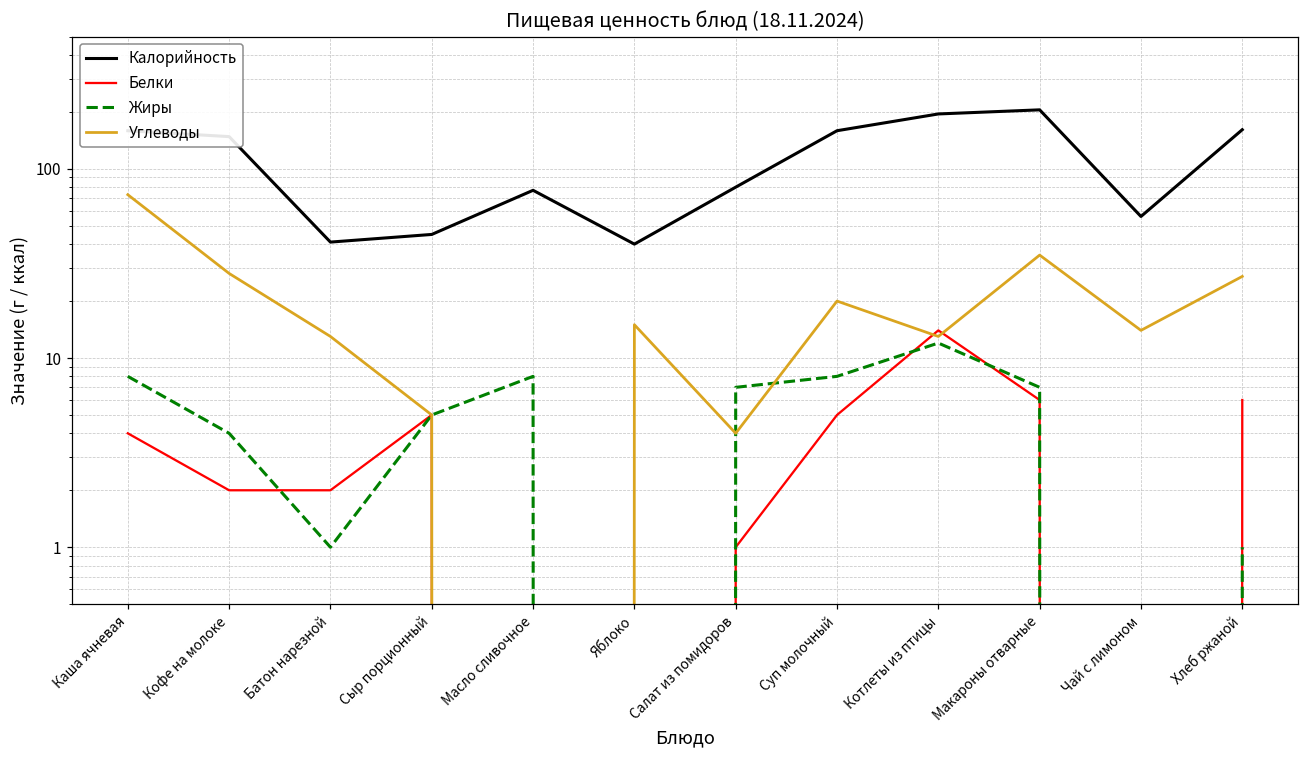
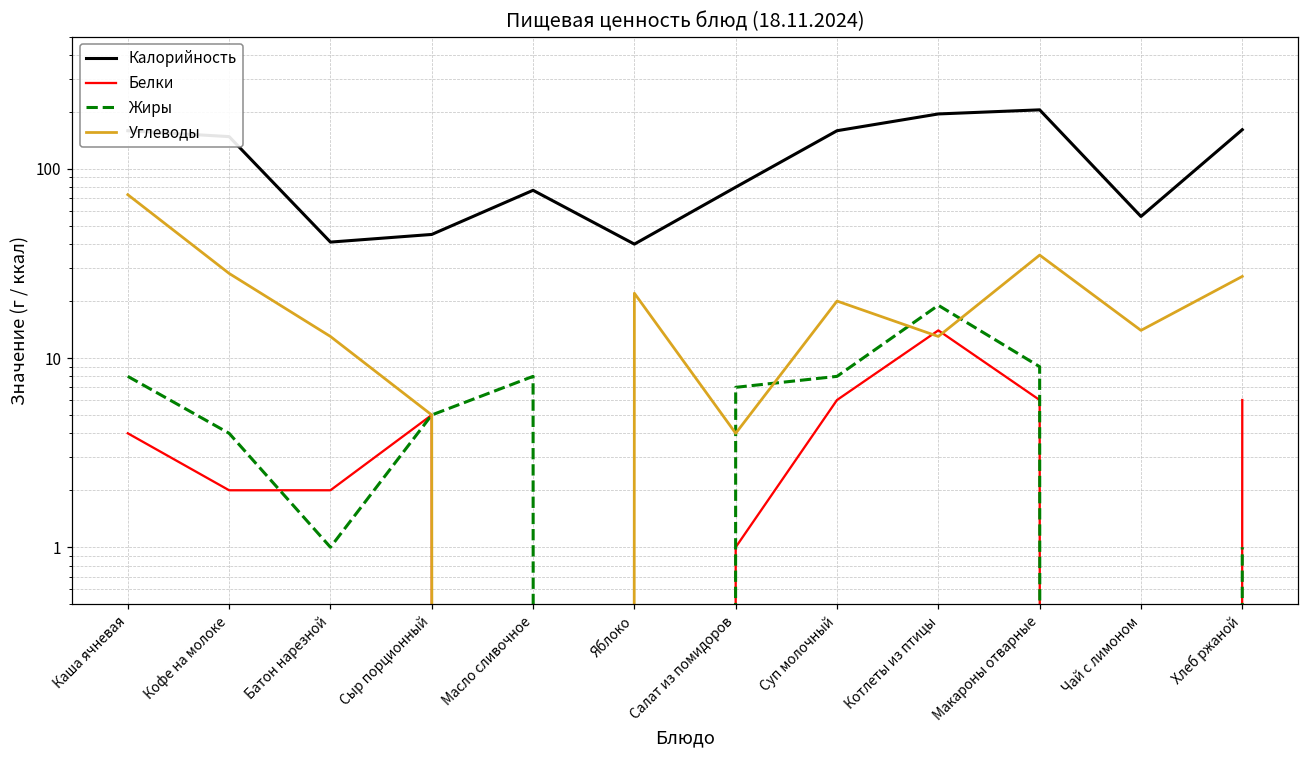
  {
    "Калорийность": {
      "Батон нарезной": 41,
      "Сыр порционный": 45,
      "Масло сливочное": 80,
      "Яблоко": 40,
      "Салат из помидоров": 80,
      "Суп молочный": 160,
      "Котлеты из птицы": 200,
      "Макароны отварные": 210,
      "Чай с лимоном": 56,
      "Хлеб ржаной": 160
    },
    "Белки": {
      "Каша ячневая": 4,
      "Кофе на молоке": 2,
      "Батон нарезной": 2,
      "Салат из помидоров": 1,
-     "Суп молочный": 5,
+     "Суп молочный": 6,
      "Котлеты из птицы": 14,
      "Макароны отварные": 6,
      "Хлеб ржаной": 6
    },
    "Жиры": {
      "Каша ячневая": 8,
      "Кофе на молоке": 4,
      "Батон нарезной": 1,
      "Масло сливочное": 8,
      "Салат из помидоров": 7,
      "Суп молочный": 8,
-     "Котлеты из птицы": 12,
-     "Макароны отварные": 7,
+     "Котлеты из птицы": 19,
+     "Макароны отварные": 9,
      "Хлеб ржаной": 1
    },
    "Углеводы": {
      "Каша ячневая": 73,
      "Кофе на молоке": 28,
      "Батон нарезной": 13,
-     "Яблоко": 15,
+     "Яблоко": 22,
      "Салат из помидоров": 4,
      "Суп молочный": 20,
      "Котлеты из птицы": 13,
      "Макароны отварные": 35,
      "Чай с лимоном": 14,
      "Хлеб ржаной": 27
    }
  }
